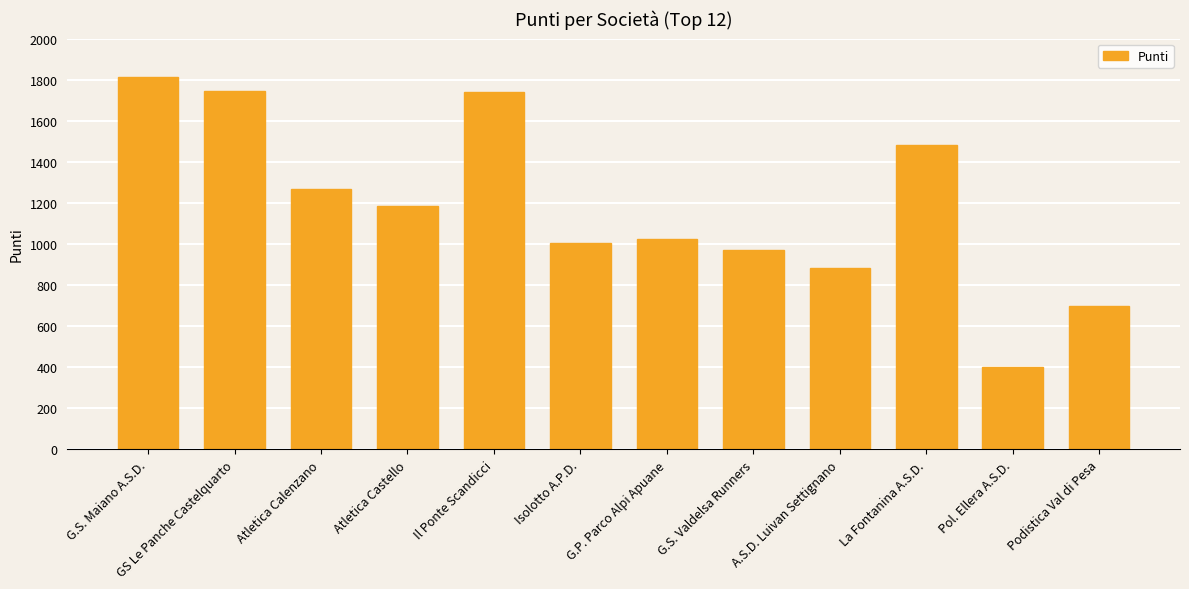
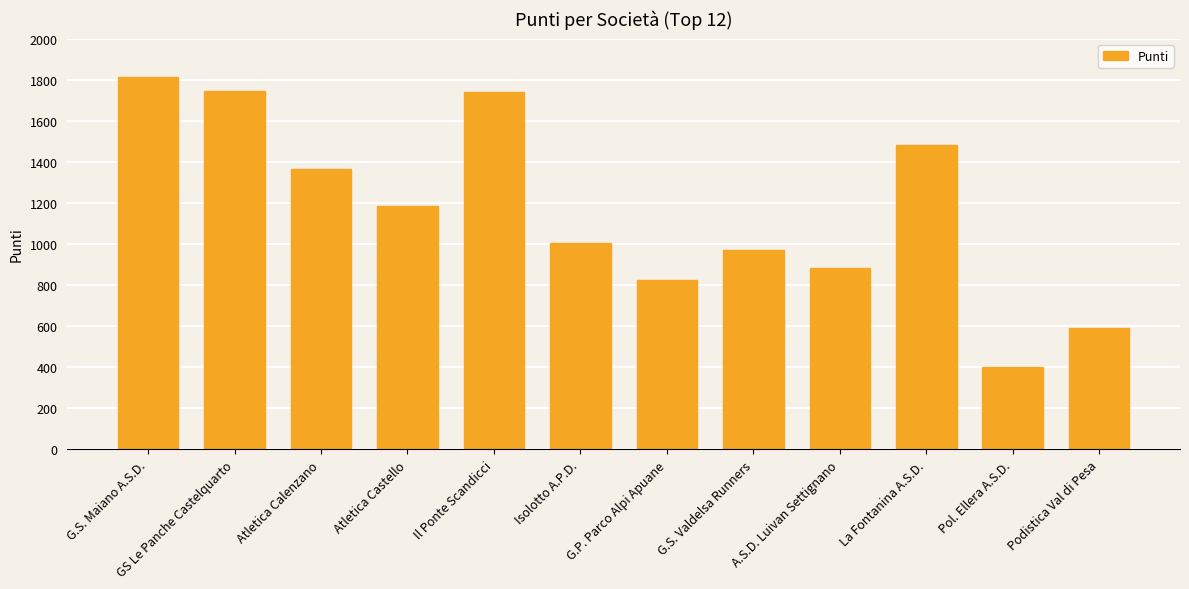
  {
    "G.S. Maiano A.S.D.": 1810,
    "GS Le Panche Castelquarto": 1750,
-   "Atletica Calenzano": 1270,
+   "Atletica Calenzano": 1370,
    "Atletica Castello": 1190,
    "Il Ponte Scandicci": 1740,
    "Isolotto A.P.D.": 1000,
-   "G.P. Parco Alpi Apuane": 1020,
+   "G.P. Parco Alpi Apuane": 820,
    "G.S. Valdelsa Runners": 970,
    "A.S.D. Luivan Settignano": 880,
    "La Fontanina A.S.D.": 1480,
    "Pol. Ellera A.S.D.": 400,
-   "Podistica Val di Pesa": 700
+   "Podistica Val di Pesa": 590
  }
